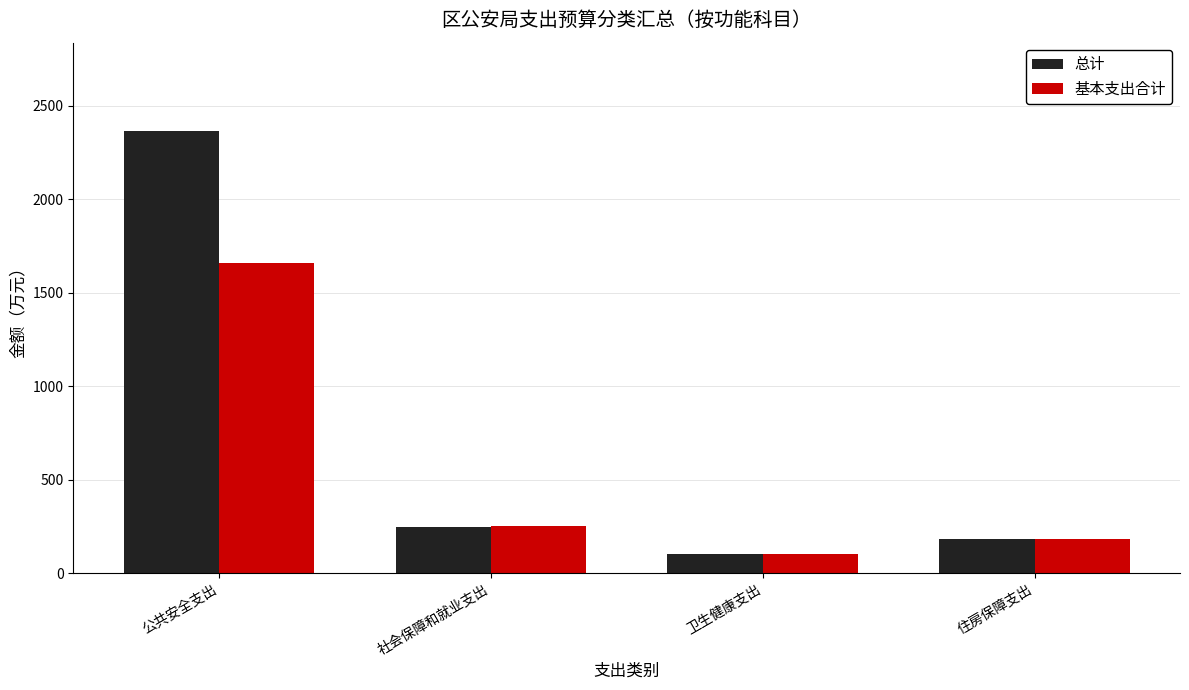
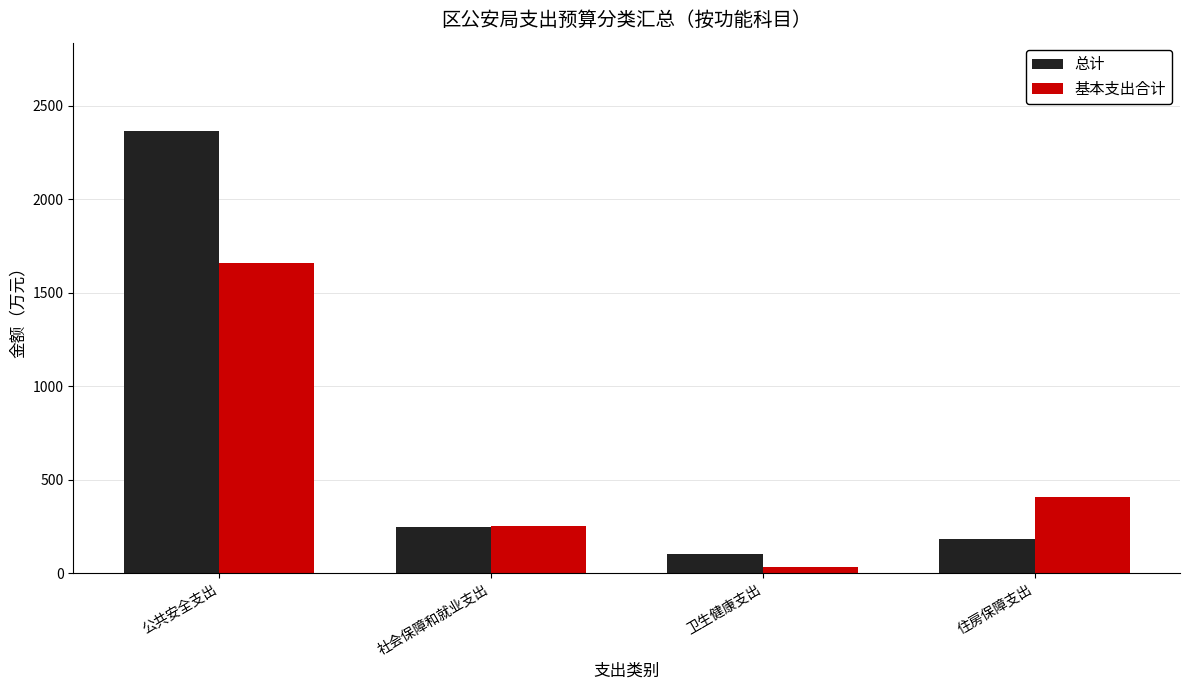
  {
    "总计": {
      "公共安全支出": 2370,
      "社会保障和就业支出": 250,
      "卫生健康支出": 100,
      "住房保障支出": 180
    },
    "基本支出合计": {
      "公共安全支出": 1660,
      "社会保障和就业支出": 250,
-     "卫生健康支出": 100,
-     "住房保障支出": 180
+     "卫生健康支出": 30,
+     "住房保障支出": 410
    }
  }
